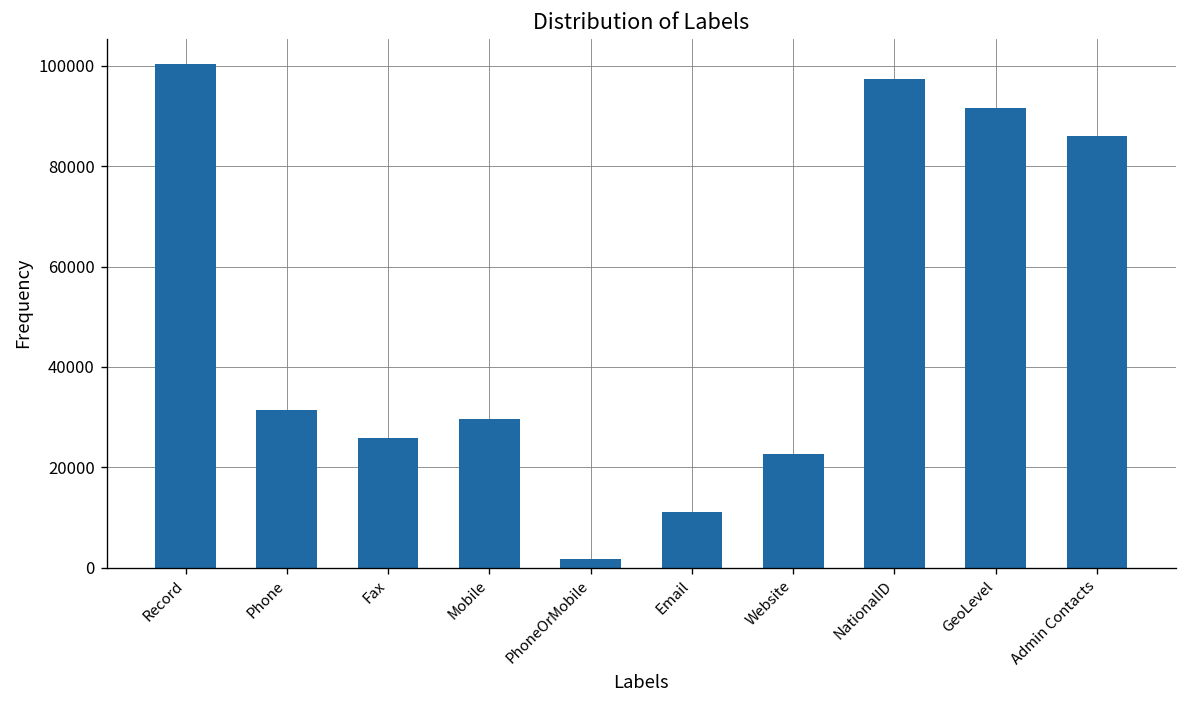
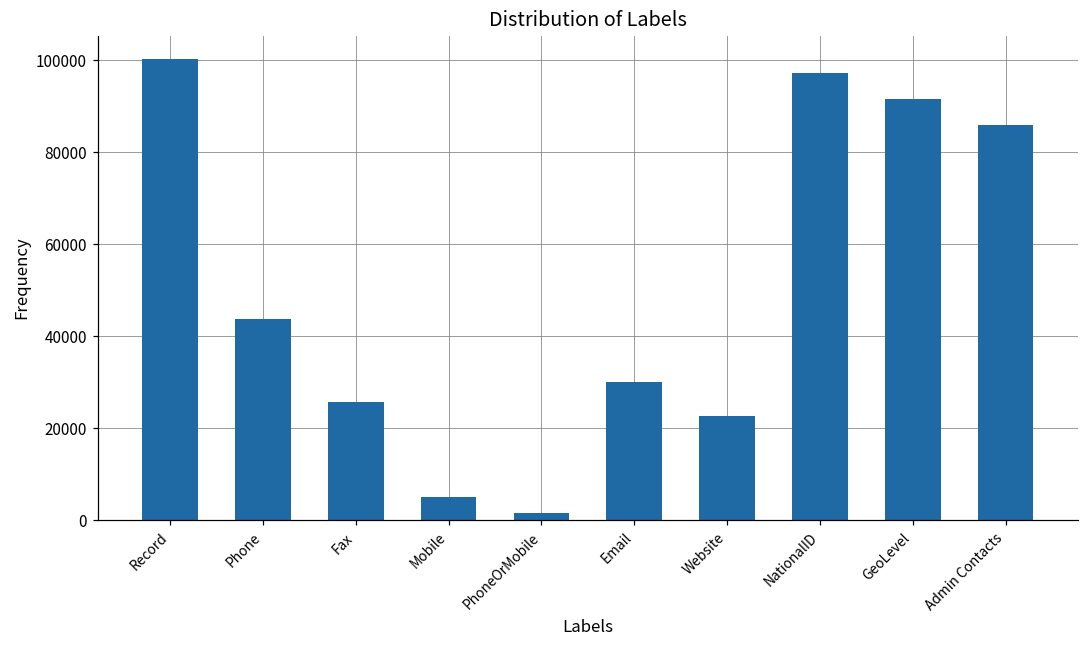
  {
    "Record": 100000,
-   "Phone": 31000,
+   "Phone": 44000,
    "Fax": 26000,
-   "Mobile": 30000,
+   "Mobile": 5000,
    "PhoneOrMobile": 2000,
-   "Email": 11000,
+   "Email": 30000,
    "Website": 23000,
    "NationalID": 97000,
    "GeoLevel": 92000,
    "Admin Contacts": 86000
  }
